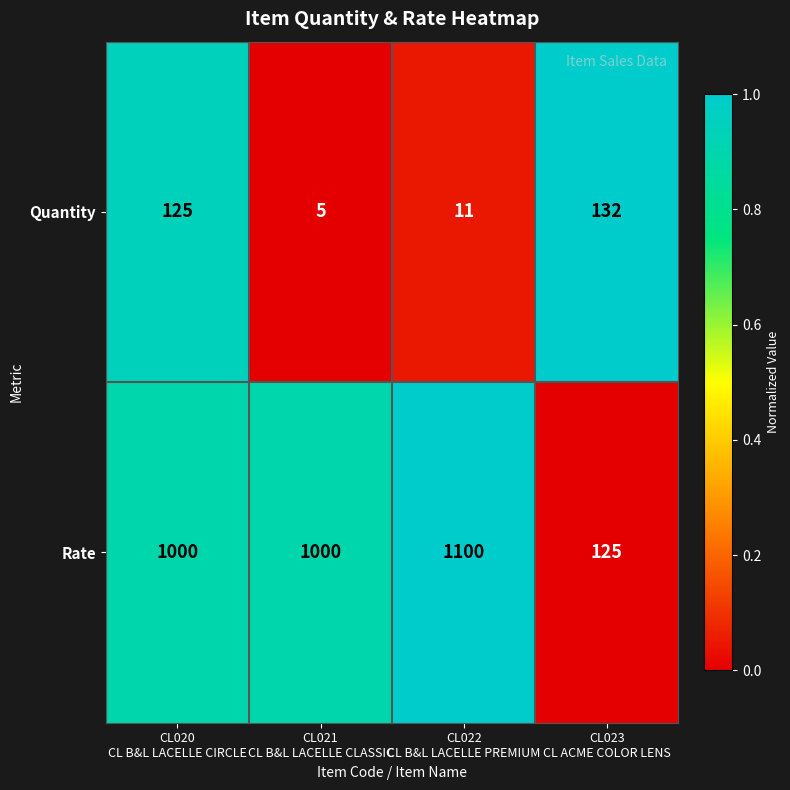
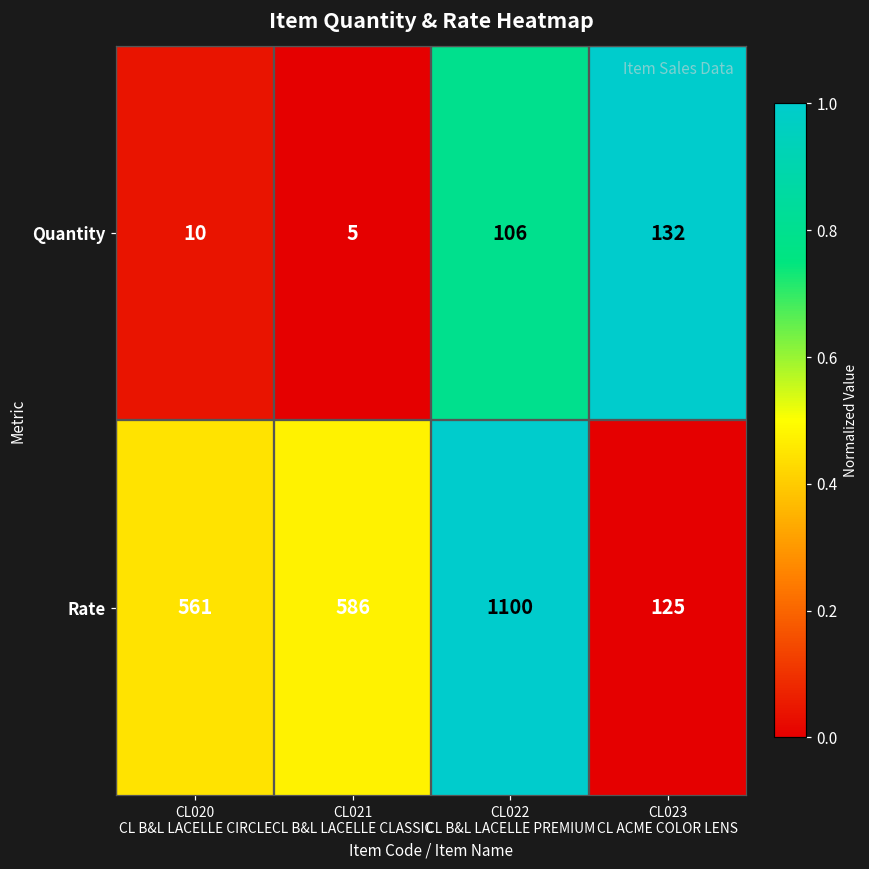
  {
    "Quantity": {
-     "CL020 CL B&L LACELLE CIRCLE": 125,
+     "CL020 CL B&L LACELLE CIRCLE": 10,
      "CL021 CL B&L LACELLE CLASSIC": 5,
-     "CL022 CL B&L LACELLE PREMIUM": 11
+     "CL022 CL B&L LACELLE PREMIUM": 106
    },
    "Rate": {
-     "CL020 CL B&L LACELLE CIRCLE": 1000,
-     "CL021 CL B&L LACELLE CLASSIC": 1000,
+     "CL020 CL B&L LACELLE CIRCLE": 561,
+     "CL021 CL B&L LACELLE CLASSIC": 586,
      "CL022 CL B&L LACELLE PREMIUM": 1100,
      "CL023 CL ACME COLOR LENS": 125
    }
  }
